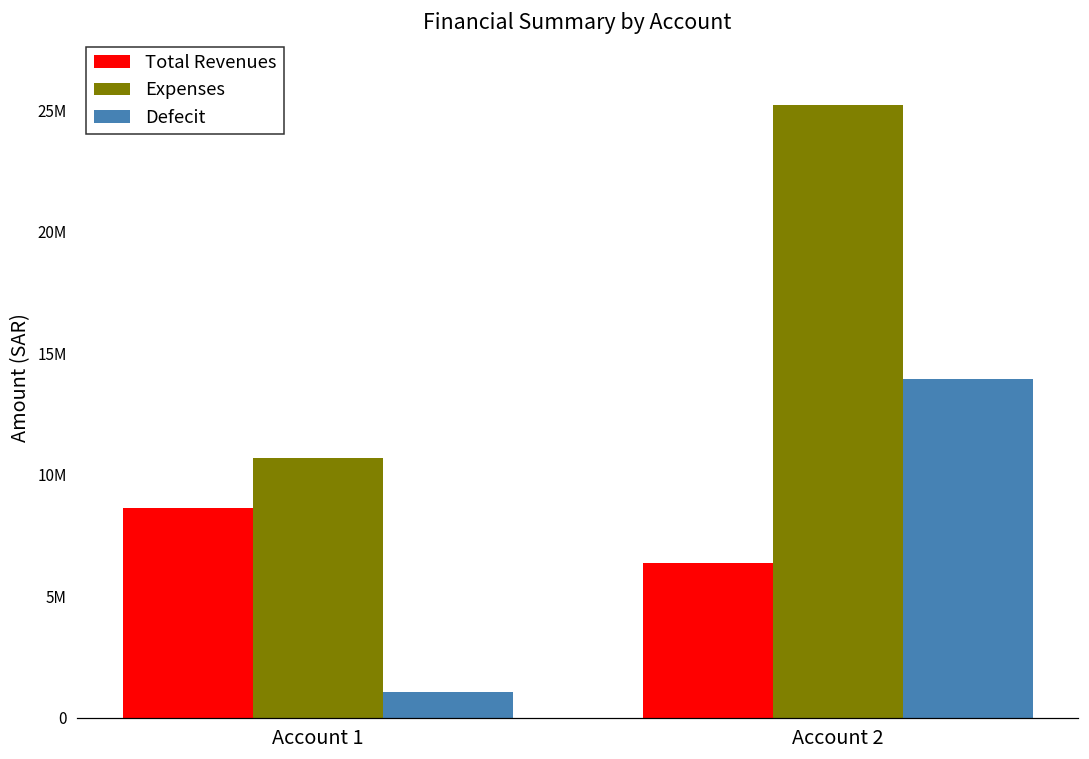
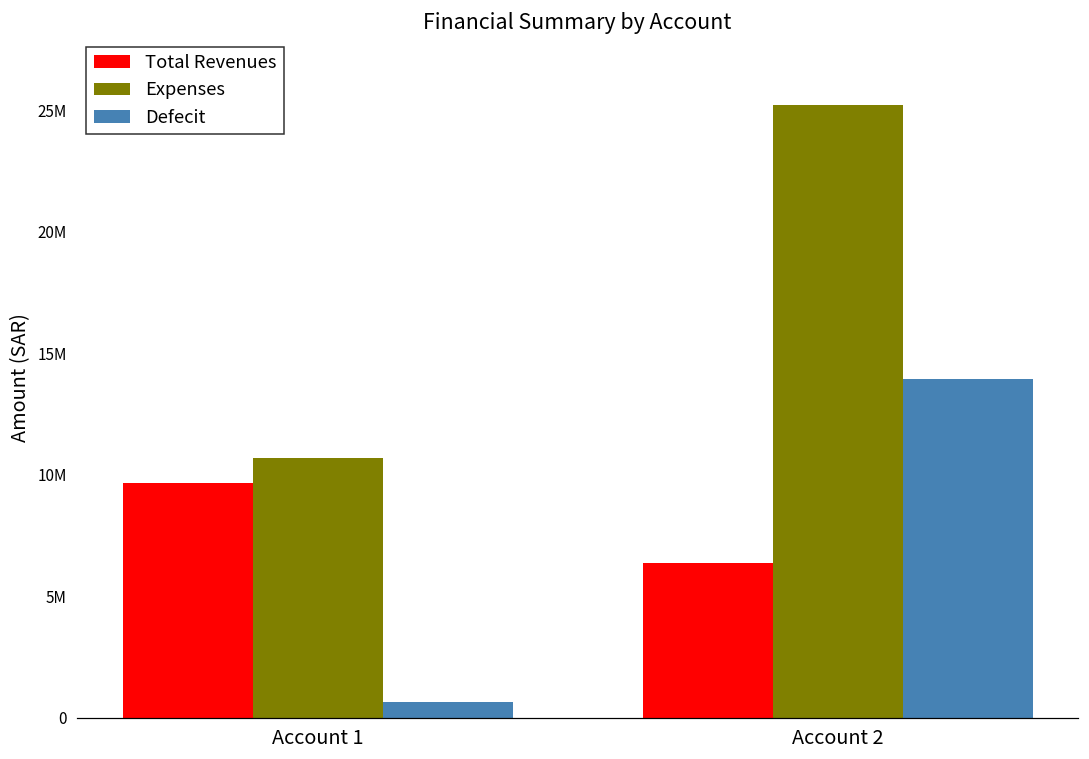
  {
    "Total Revenues": {
-     "Account 1": 8600000,
+     "Account 1": 9700000,
      "Account 2": 6300000
    },
    "Expenses": {
      "Account 1": 10700000,
      "Account 2": 25200000
    },
    "Defecit": {
-     "Account 1": 1000000,
+     "Account 1": 600000,
      "Account 2": 13900000
    }
  }
